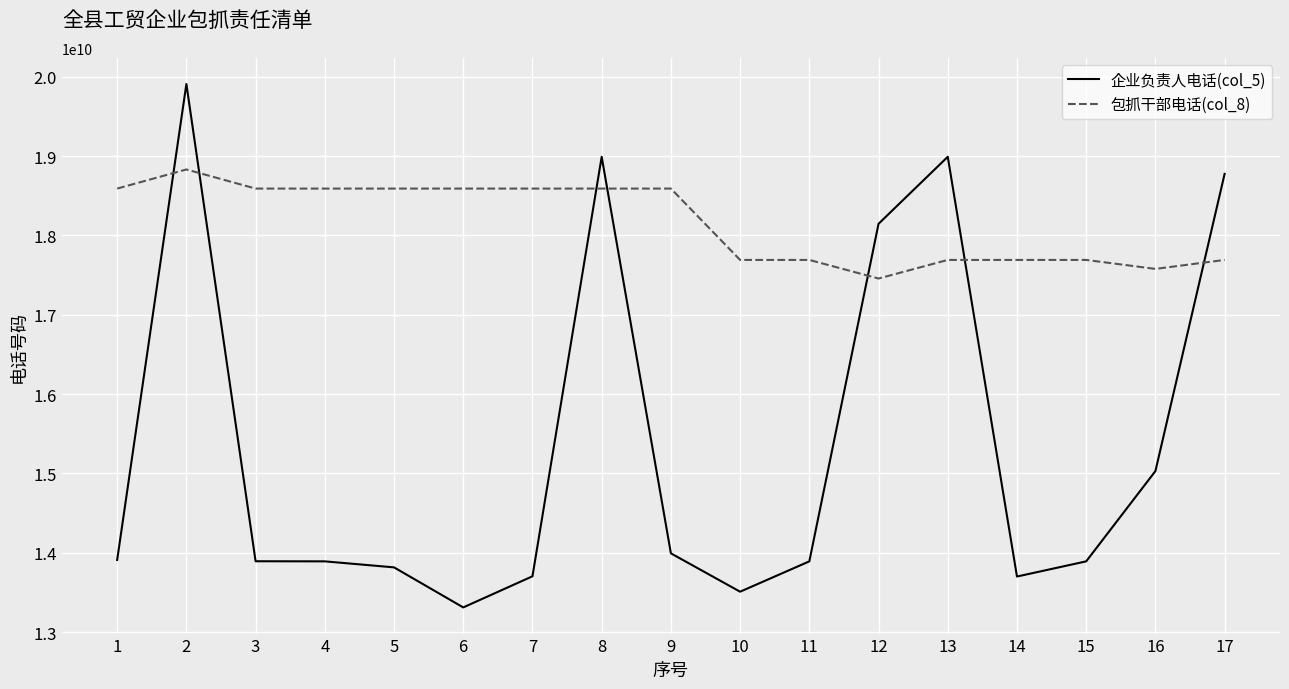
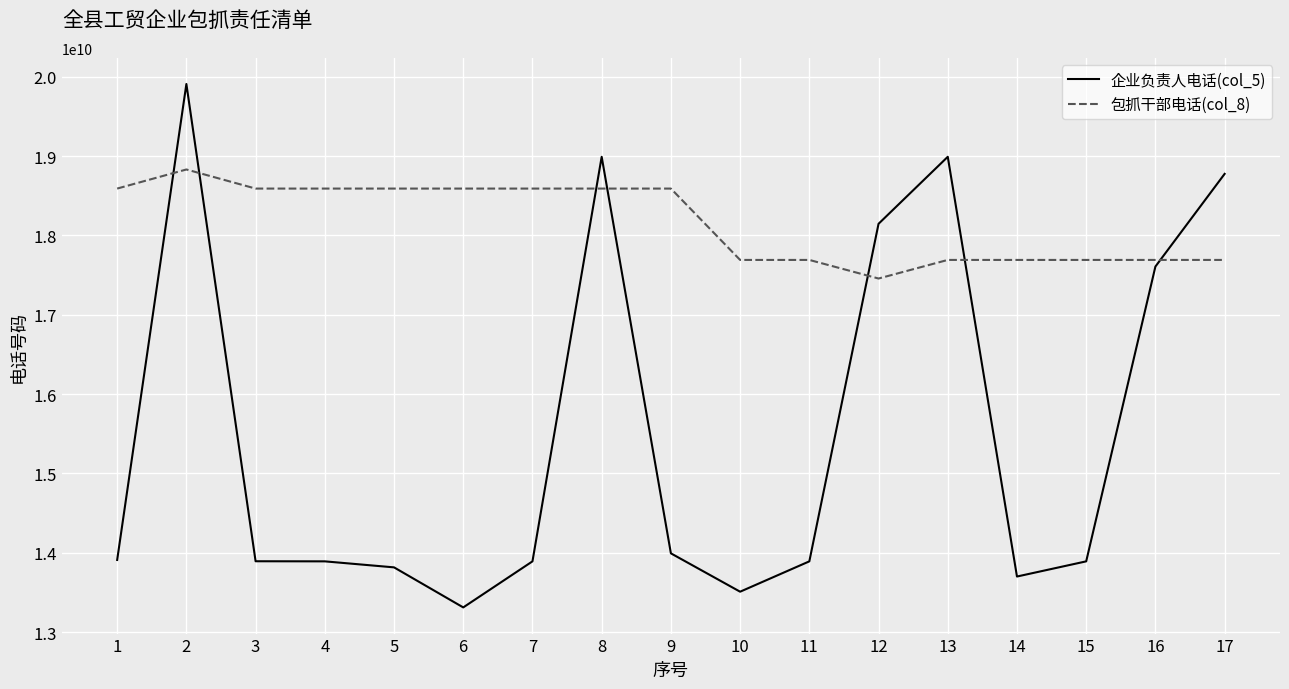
  {
    "企业负责人电话(col_5)": {
      "1": 13900000000,
      "2": 19900000000,
      "3": 13900000000,
      "4": 13900000000,
      "5": 13800000000,
      "6": 13300000000,
-     "7": 13700000000,
+     "7": 13900000000,
      "8": 19000000000,
      "9": 14000000000,
      "10": 13500000000,
      "11": 13900000000,
      "12": 18100000000,
      "13": 19000000000,
      "14": 13700000000,
      "15": 13900000000,
-     "16": 15000000000,
+     "16": 17600000000,
      "17": 18800000000
    },
    "包抓干部电话(col_8)": {
      "1": 18600000000,
      "2": 18800000000,
      "3": 18600000000,
      "4": 18600000000,
      "5": 18600000000,
      "6": 18600000000,
      "7": 18600000000,
      "8": 18600000000,
      "9": 18600000000,
      "10": 17700000000,
      "11": 17700000000,
      "12": 17500000000,
      "13": 17700000000,
      "14": 17700000000,
      "15": 17700000000,
-     "16": 17600000000,
+     "16": 17700000000,
      "17": 17700000000
    }
  }
